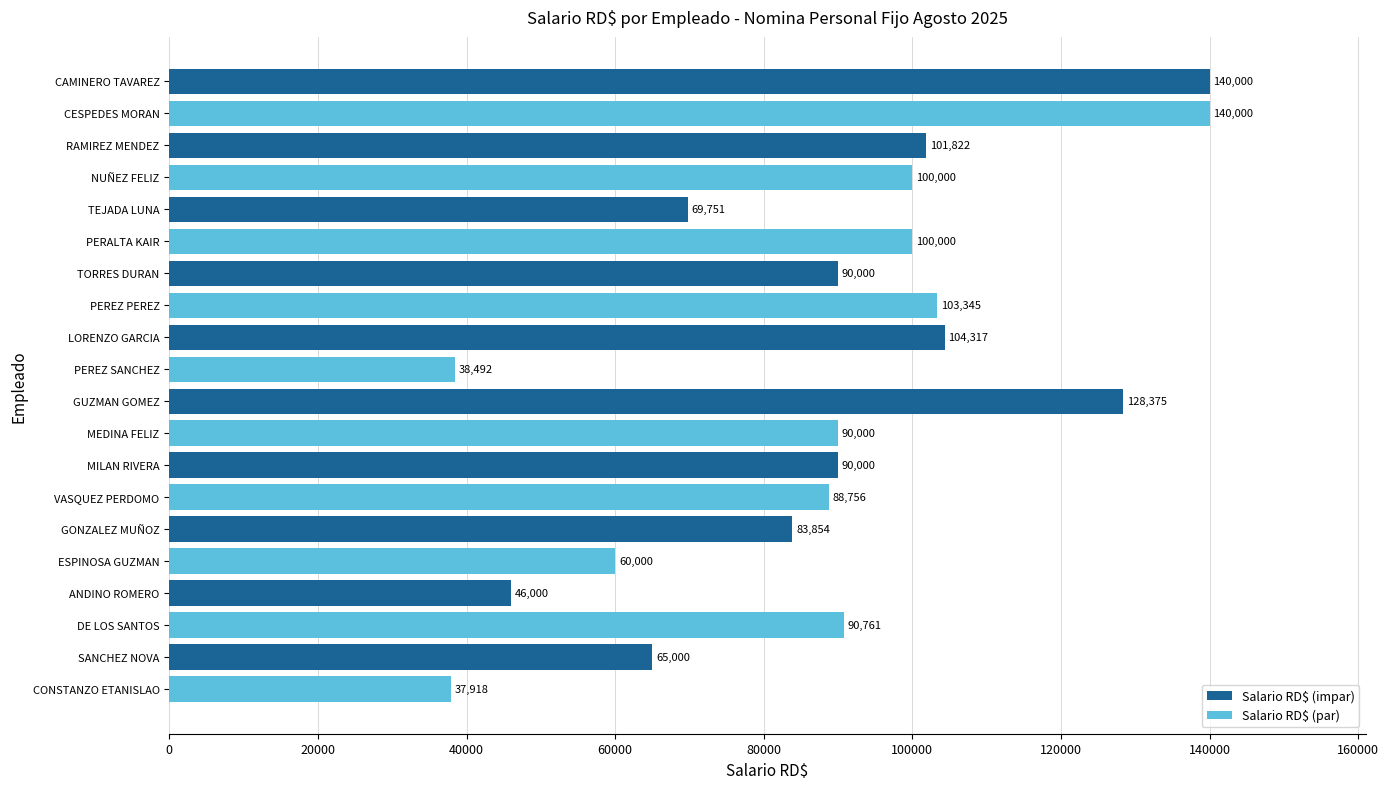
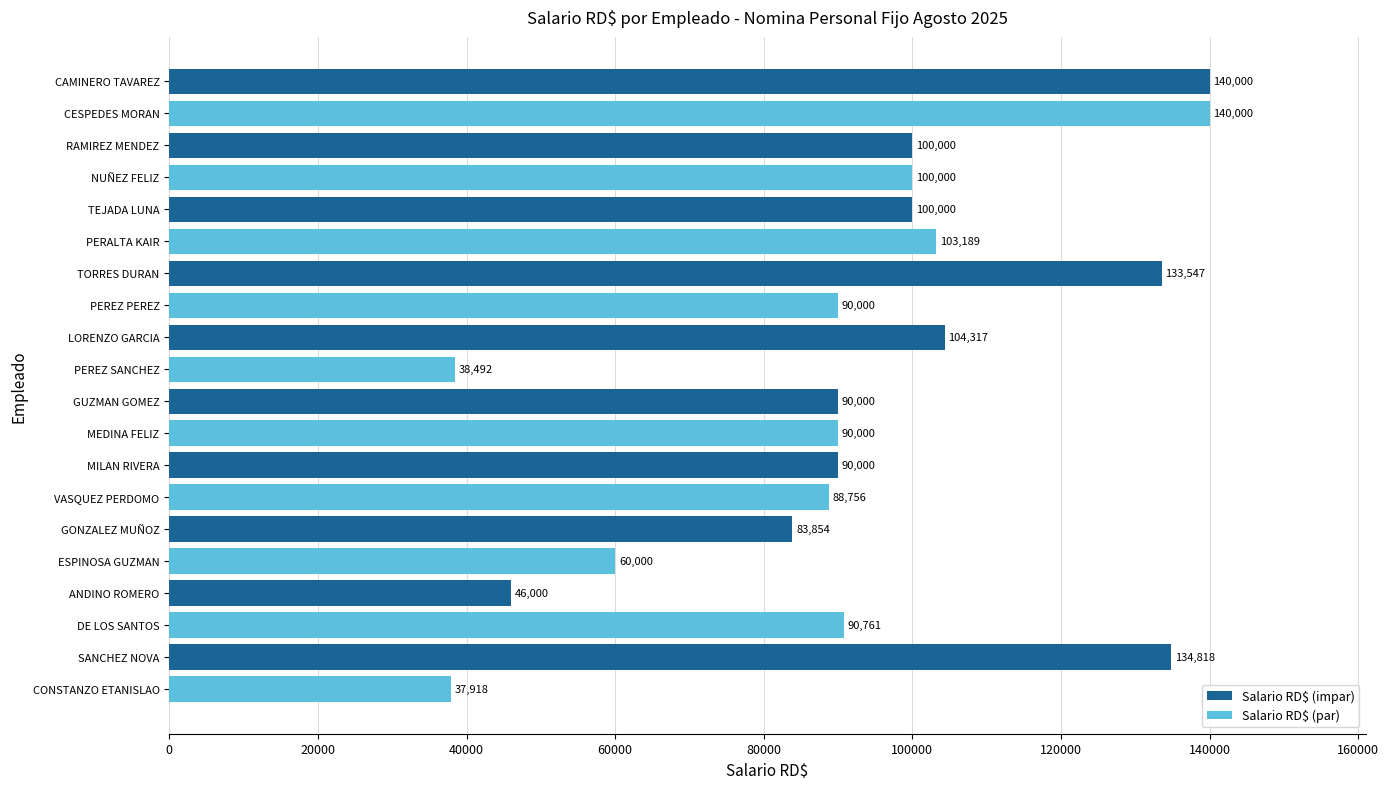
  {
    "CAMINERO TAVAREZ": "140,000",
    "CESPEDES MORAN": "140,000",
-   "RAMIREZ MENDEZ": "101,822",
+   "RAMIREZ MENDEZ": "100,000",
    "NUÑEZ FELIZ": "100,000",
-   "TEJADA LUNA": "69,751",
-   "PERALTA KAIR": "100,000",
-   "TORRES DURAN": "90,000",
-   "PEREZ PEREZ": "103,345",
+   "TEJADA LUNA": "100,000",
+   "PERALTA KAIR": "103,189",
+   "TORRES DURAN": "133,547",
+   "PEREZ PEREZ": "90,000",
    "LORENZO GARCIA": "104,317",
    "PEREZ SANCHEZ": "38,492",
-   "GUZMAN GOMEZ": "128,375",
+   "GUZMAN GOMEZ": "90,000",
    "MEDINA FELIZ": "90,000",
    "MILAN RIVERA": "90,000",
    "VASQUEZ PERDOMO": "88,756",
    "GONZALEZ MUÑOZ": "83,854",
    "ESPINOSA GUZMAN": "60,000",
    "ANDINO ROMERO": "46,000",
    "DE LOS SANTOS": "90,761",
-   "SANCHEZ NOVA": "65,000",
+   "SANCHEZ NOVA": "134,818",
    "CONSTANZO ETANISLAO": "37,918"
  }
